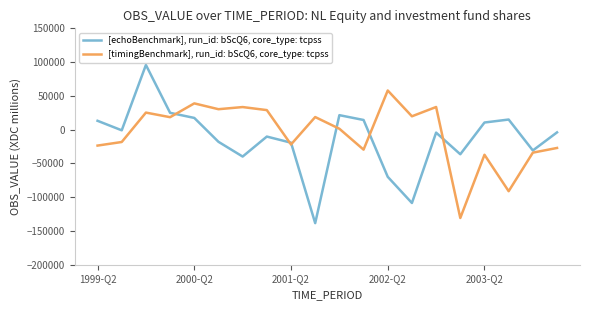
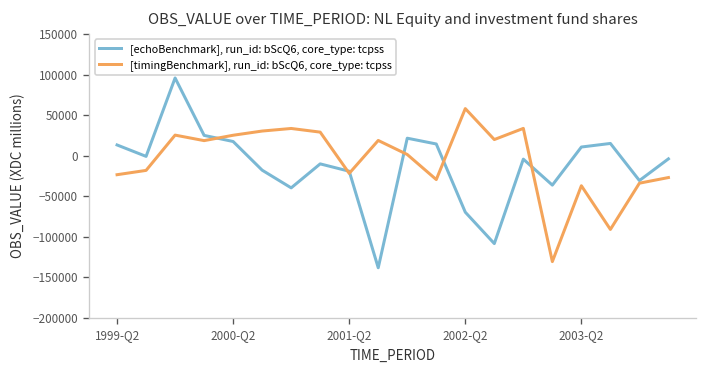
  {
    "[echoBenchmark], run_id: bScQ6, core_type: tcpss": {
      "1999-Q2": 10000,
      "2000-Q2": 20000,
      "2002-Q2": -70000,
      "2003-Q2": 10000
    },
    "[timingBenchmark], run_id: bScQ6, core_type: tcpss": {
      "1999-Q2": -20000,
-     "2000-Q2": 40000,
+     "2000-Q2": 30000,
      "2002-Q2": 60000,
      "2003-Q2": -40000
    }
  }
